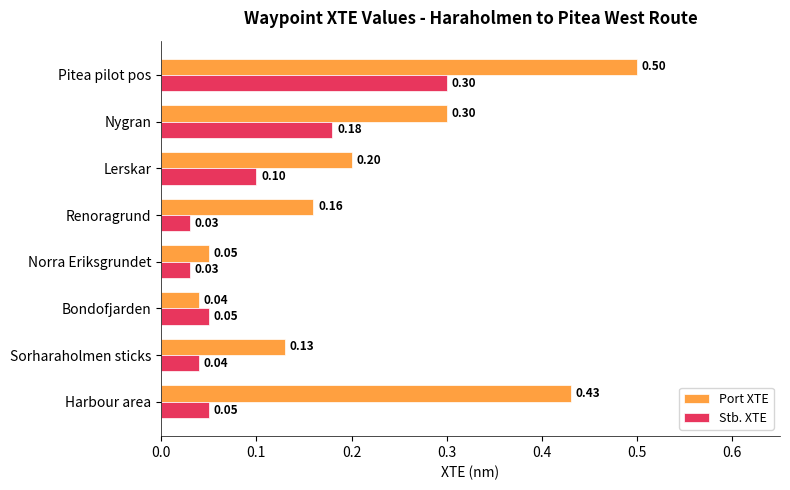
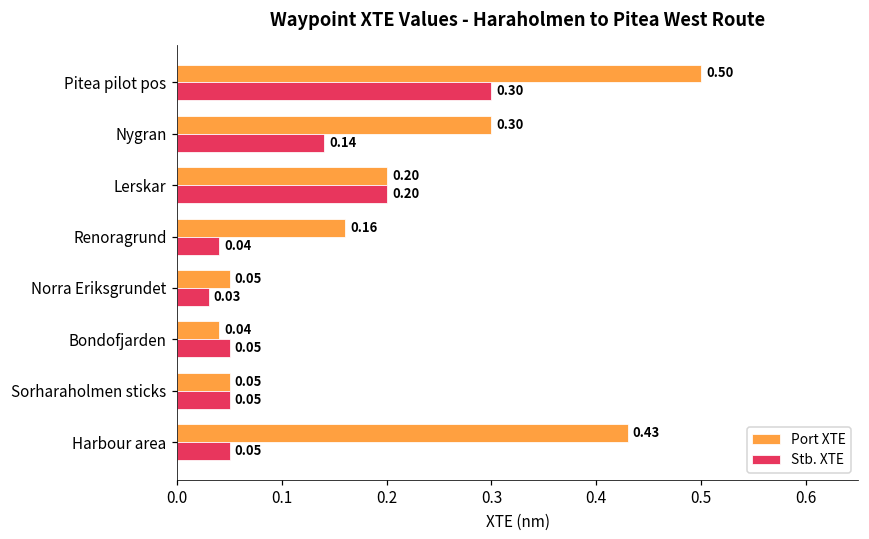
  {
    "Port XTE": {
      "Pitea pilot pos": 0.50,
      "Nygran": 0.30,
      "Lerskar": 0.20,
      "Renoragrund": 0.16,
      "Norra Eriksgrundet": 0.05,
      "Bondofjarden": 0.04,
-     "Sorharaholmen sticks": 0.13,
+     "Sorharaholmen sticks": 0.05,
      "Harbour area": 0.43
    },
    "Stb. XTE": {
      "Pitea pilot pos": 0.30,
-     "Nygran": 0.18,
-     "Lerskar": 0.10,
-     "Renoragrund": 0.03,
+     "Nygran": 0.14,
+     "Lerskar": 0.20,
+     "Renoragrund": 0.04,
      "Norra Eriksgrundet": 0.03,
      "Bondofjarden": 0.05,
-     "Sorharaholmen sticks": 0.04,
+     "Sorharaholmen sticks": 0.05,
      "Harbour area": 0.05
    }
  }
